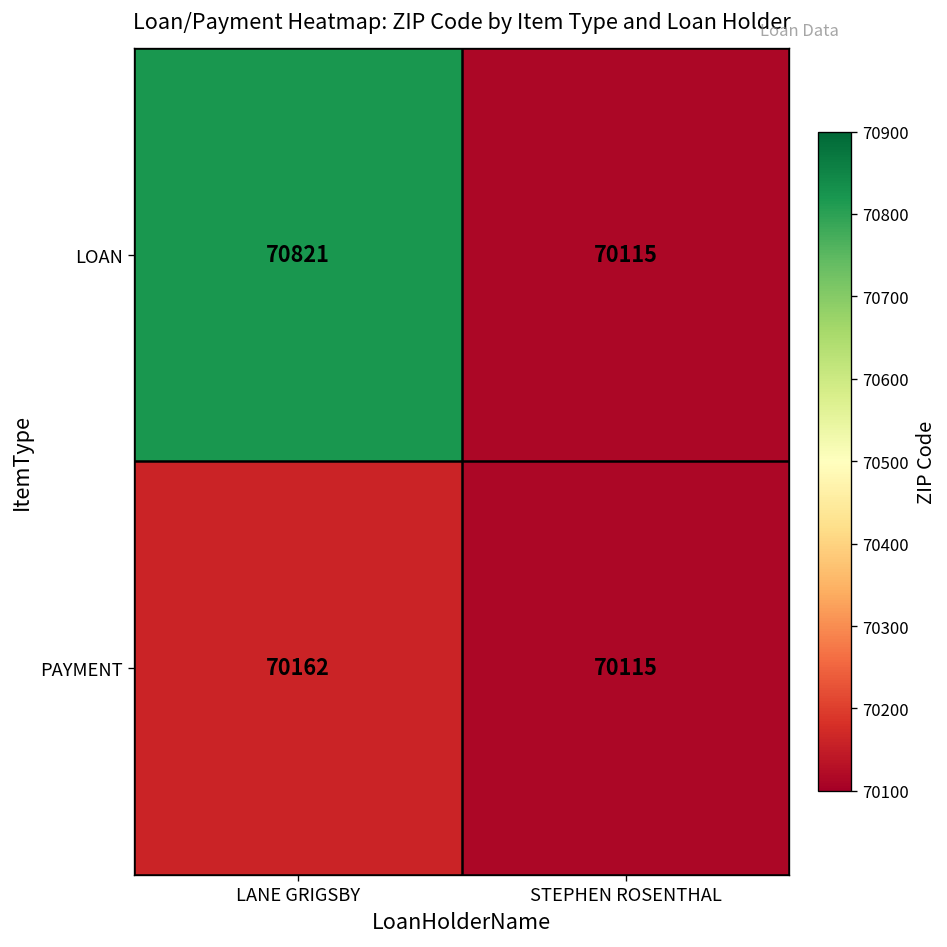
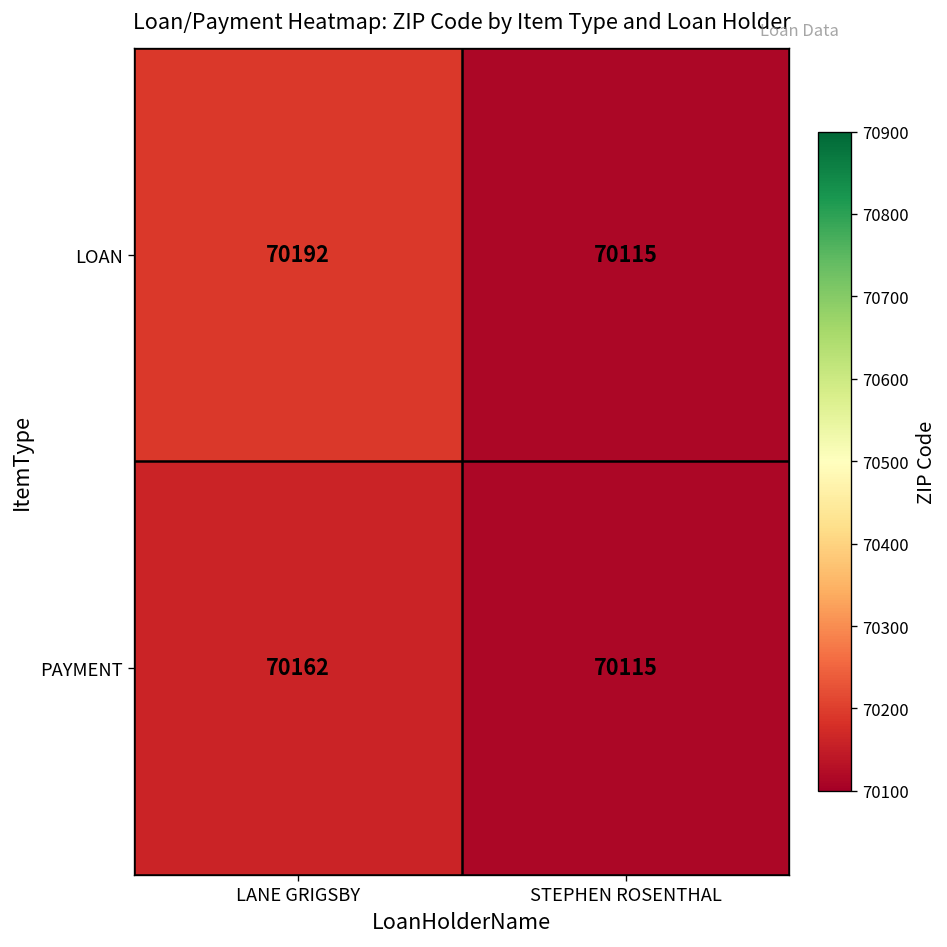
  {
    "LOAN": {
-     "LANE GRIGSBY": 70821,
+     "LANE GRIGSBY": 70192,
      "STEPHEN ROSENTHAL": 70115
    },
    "PAYMENT": {
      "LANE GRIGSBY": 70162,
      "STEPHEN ROSENTHAL": 70115
    }
  }
